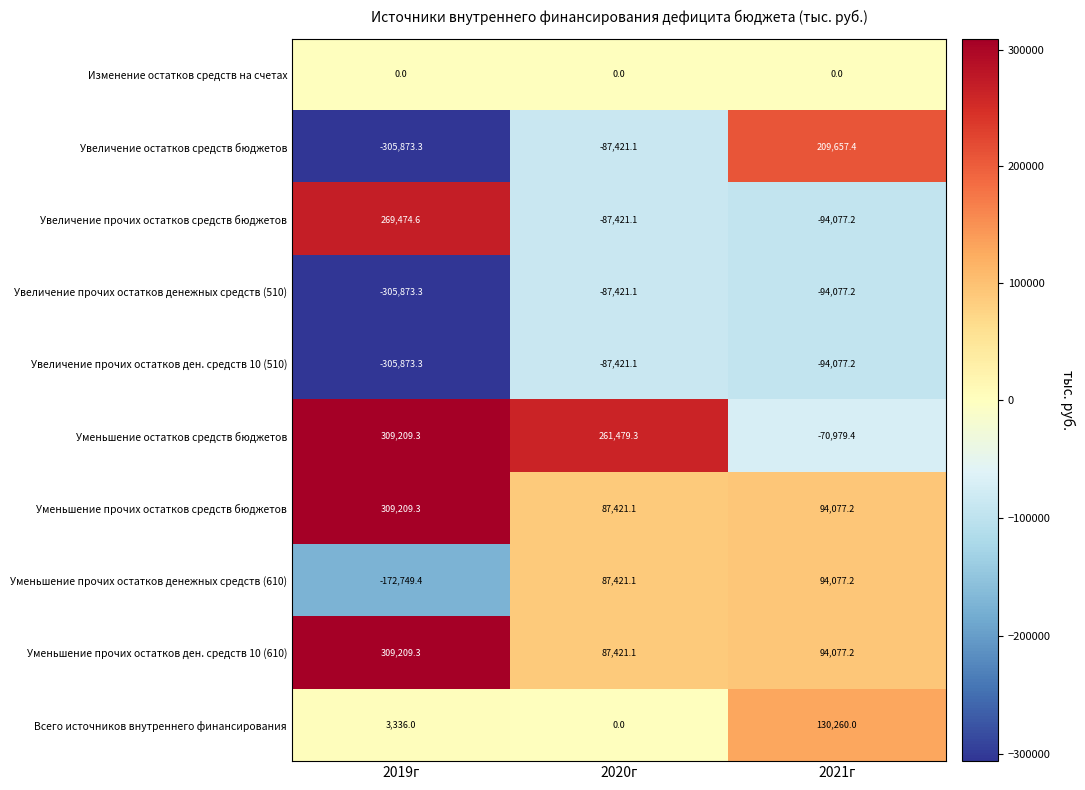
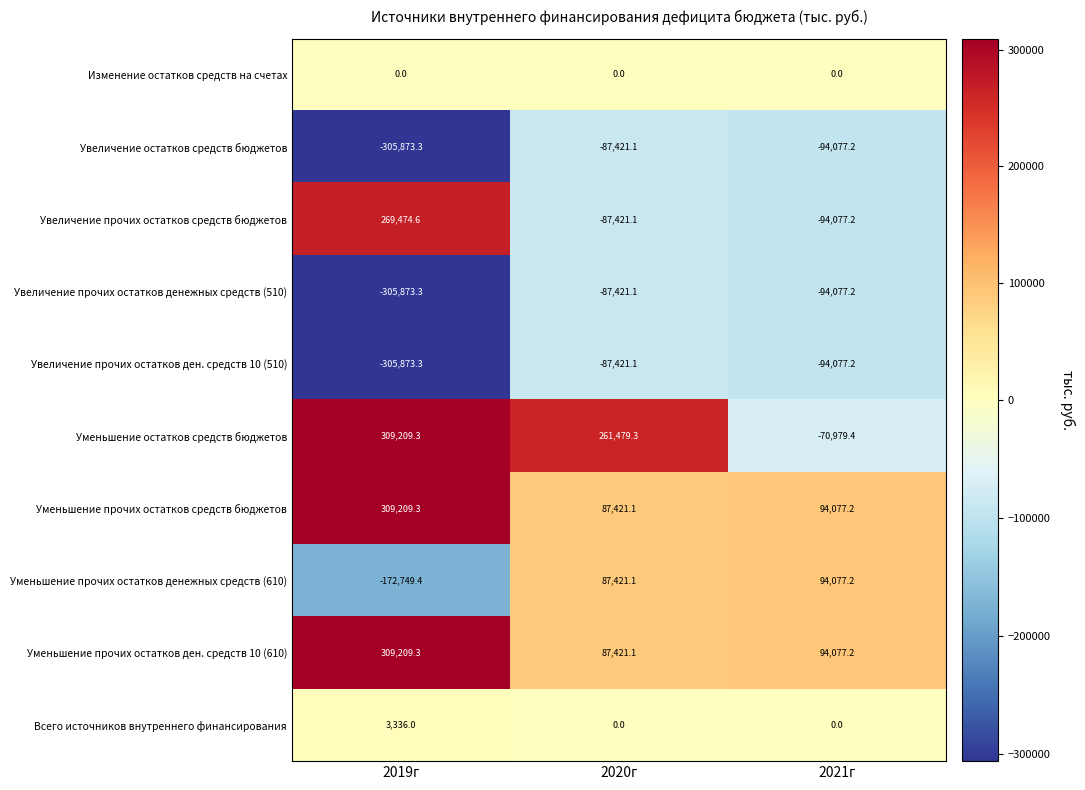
  {
    "Изменение остатков средств на счетах": {
      "2019г": "0.0",
      "2020г": "0.0",
      "2021г": "0.0"
    },
    "Увеличение остатков средств бюджетов": {
      "2019г": "-305,873.3",
      "2020г": "-87,421.1",
-     "2021г": "209,657.4"
+     "2021г": "-94,077.2"
    },
    "Увеличение прочих остатков средств бюджетов": {
      "2019г": "269,474.6",
      "2020г": "-87,421.1",
      "2021г": "-94,077.2"
    },
    "Увеличение прочих остатков денежных средств (510)": {
      "2019г": "-305,873.3",
      "2020г": "-87,421.1",
      "2021г": "-94,077.2"
    },
    "Увеличение прочих остатков ден. средств 10 (510)": {
      "2019г": "-305,873.3",
      "2020г": "-87,421.1",
      "2021г": "-94,077.2"
    },
    "Уменьшение остатков средств бюджетов": {
      "2019г": "309,209.3",
      "2020г": "261,479.3",
      "2021г": "-70,979.4"
    },
    "Уменьшение прочих остатков средств бюджетов": {
      "2019г": "309,209.3",
      "2020г": "87,421.1",
      "2021г": "94,077.2"
    },
    "Уменьшение прочих остатков денежных средств (610)": {
      "2019г": "-172,749.4",
      "2020г": "87,421.1",
      "2021г": "94,077.2"
    },
    "Уменьшение прочих остатков ден. средств 10 (610)": {
      "2019г": "309,209.3",
      "2020г": "87,421.1",
      "2021г": "94,077.2"
    },
    "Всего источников внутреннего финансирования": {
      "2019г": "3,336.0",
      "2020г": "0.0",
-     "2021г": "130,260.0"
+     "2021г": "0.0"
    }
  }
